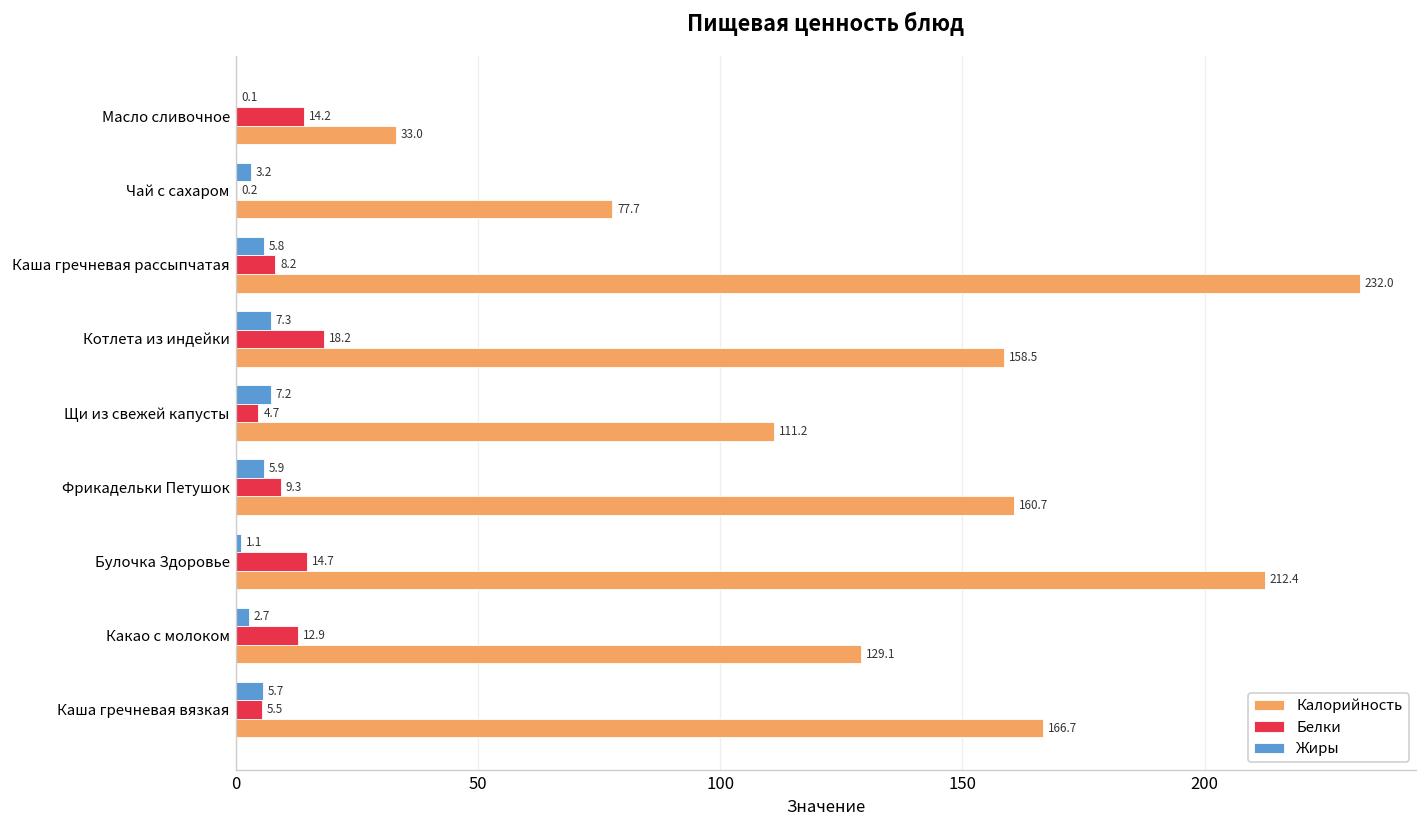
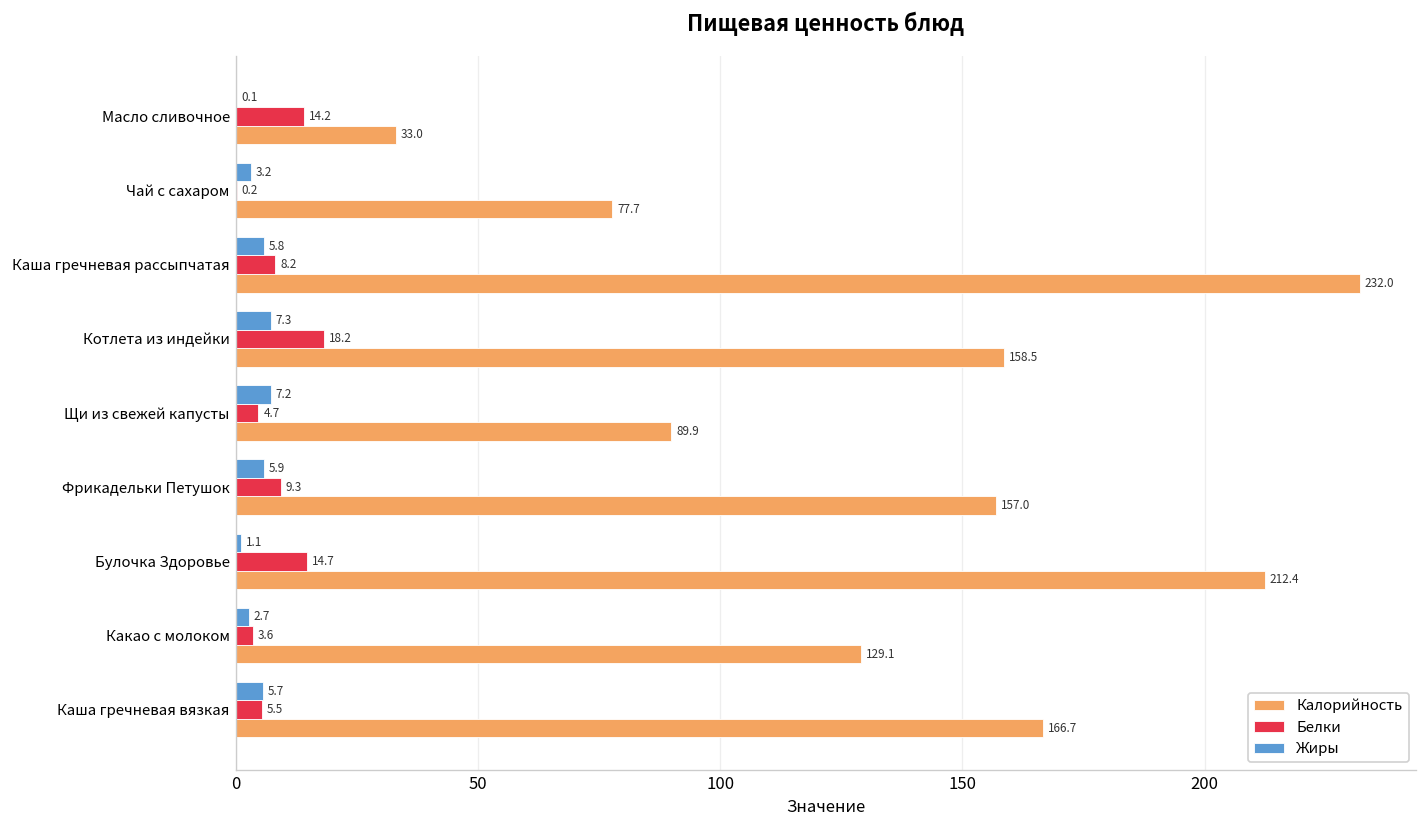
  {
    "Калорийность": {
      "Масло сливочное": 33.0,
      "Чай с сахаром": 77.7,
      "Каша гречневая рассыпчатая": 232.0,
      "Котлета из индейки": 158.5,
-     "Щи из свежей капусты": 111.2,
-     "Фрикадельки Петушок": 160.7,
+     "Щи из свежей капусты": 89.9,
+     "Фрикадельки Петушок": 157.0,
      "Булочка Здоровье": 212.4,
      "Какао с молоком": 129.1,
      "Каша гречневая вязкая": 166.7
    },
    "Белки": {
      "Масло сливочное": 14.2,
      "Чай с сахаром": 0.2,
      "Каша гречневая рассыпчатая": 8.2,
      "Котлета из индейки": 18.2,
      "Щи из свежей капусты": 4.7,
      "Фрикадельки Петушок": 9.3,
      "Булочка Здоровье": 14.7,
-     "Какао с молоком": 12.9,
+     "Какао с молоком": 3.6,
      "Каша гречневая вязкая": 5.5
    },
    "Жиры": {
      "Масло сливочное": 0.1,
      "Чай с сахаром": 3.2,
      "Каша гречневая рассыпчатая": 5.8,
      "Котлета из индейки": 7.3,
      "Щи из свежей капусты": 7.2,
      "Фрикадельки Петушок": 5.9,
      "Булочка Здоровье": 1.1,
      "Какао с молоком": 2.7,
      "Каша гречневая вязкая": 5.7
    }
  }
